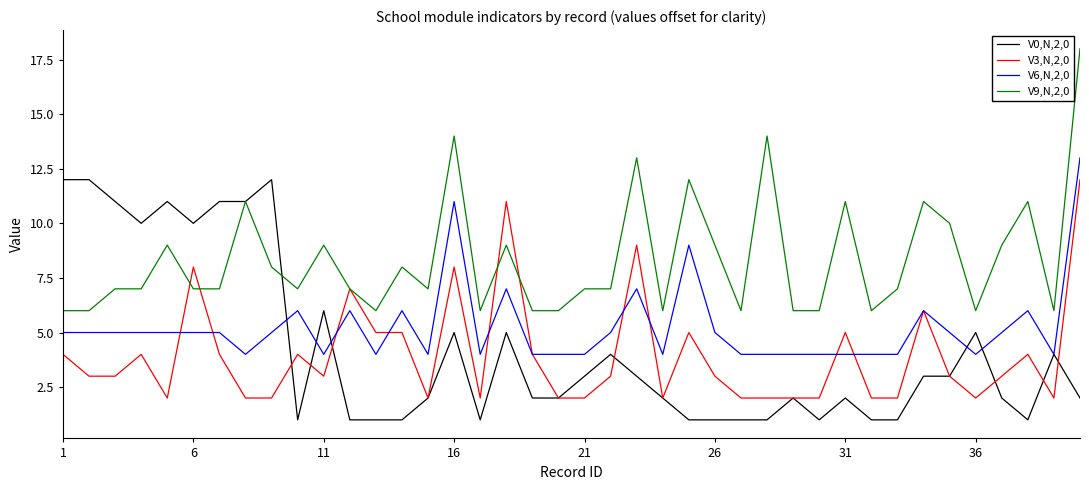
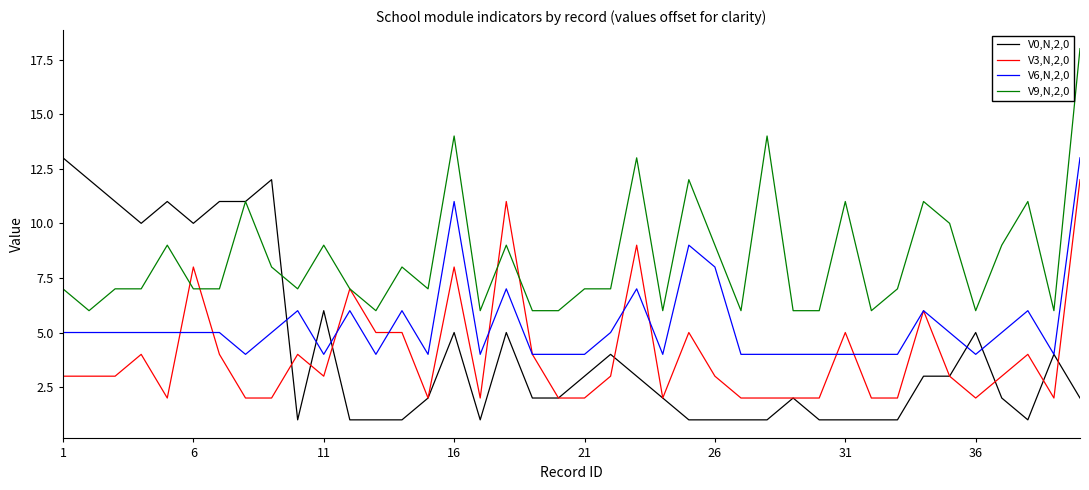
  {
    "V0,N,2,0": {
-     "1": 12,
+     "1": 13,
      "6": 10,
      "11": 6,
      "16": 5,
      "21": 3,
      "26": 1,
-     "31": 2,
+     "31": 1,
      "36": 5
    },
    "V3,N,2,0": {
-     "1": 4.0,
+     "1": 3.0,
      "6": 8.0,
      "11": 3.0,
      "16": 8.0,
      "21": 2.0,
      "26": 3.0,
      "31": 5.0,
      "36": 2.0
    },
    "V6,N,2,0": {
      "1": 5.0,
      "6": 5.0,
      "11": 4.0,
      "16": 11.0,
      "21": 4.0,
-     "26": 5.0,
+     "26": 8.0,
      "31": 4.0,
      "36": 4.0
    },
    "V9,N,2,0": {
-     "1": 6.0,
+     "1": 7.0,
      "6": 7.0,
      "11": 9.0,
      "16": 14.0,
      "21": 7.0,
      "26": 9.0,
      "31": 11.0,
      "36": 6.0
    }
  }
